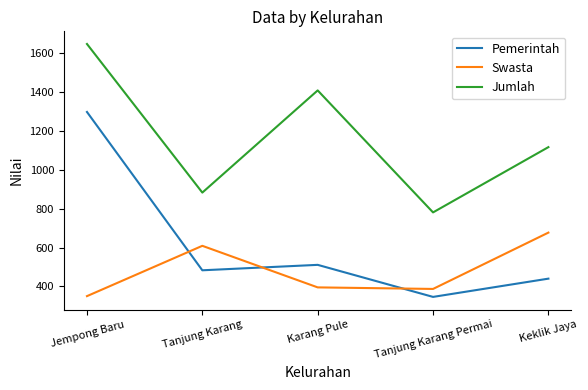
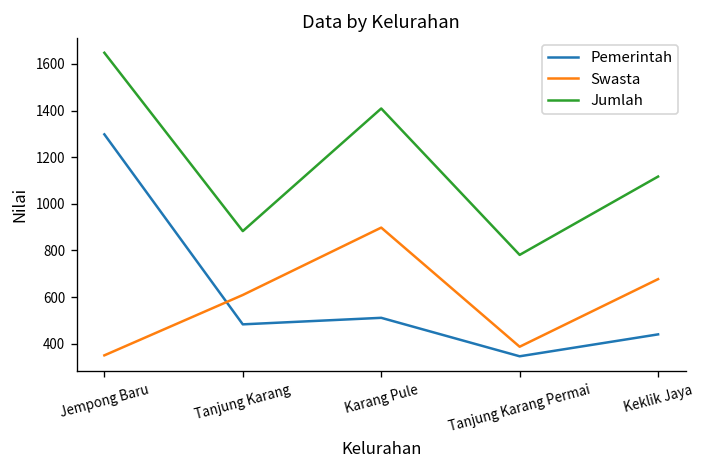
  {
    "Pemerintah": {
      "Jempong Baru": 1300,
      "Tanjung Karang": 480,
      "Karang Pule": 510,
      "Tanjung Karang Permai": 350,
      "Keklik Jaya": 440
    },
    "Swasta": {
      "Jempong Baru": 350,
      "Tanjung Karang": 610,
-     "Karang Pule": 400,
+     "Karang Pule": 900,
      "Tanjung Karang Permai": 390,
      "Keklik Jaya": 680
    },
    "Jumlah": {
      "Jempong Baru": 1650,
      "Tanjung Karang": 880,
      "Karang Pule": 1410,
      "Tanjung Karang Permai": 780,
      "Keklik Jaya": 1120
    }
  }
